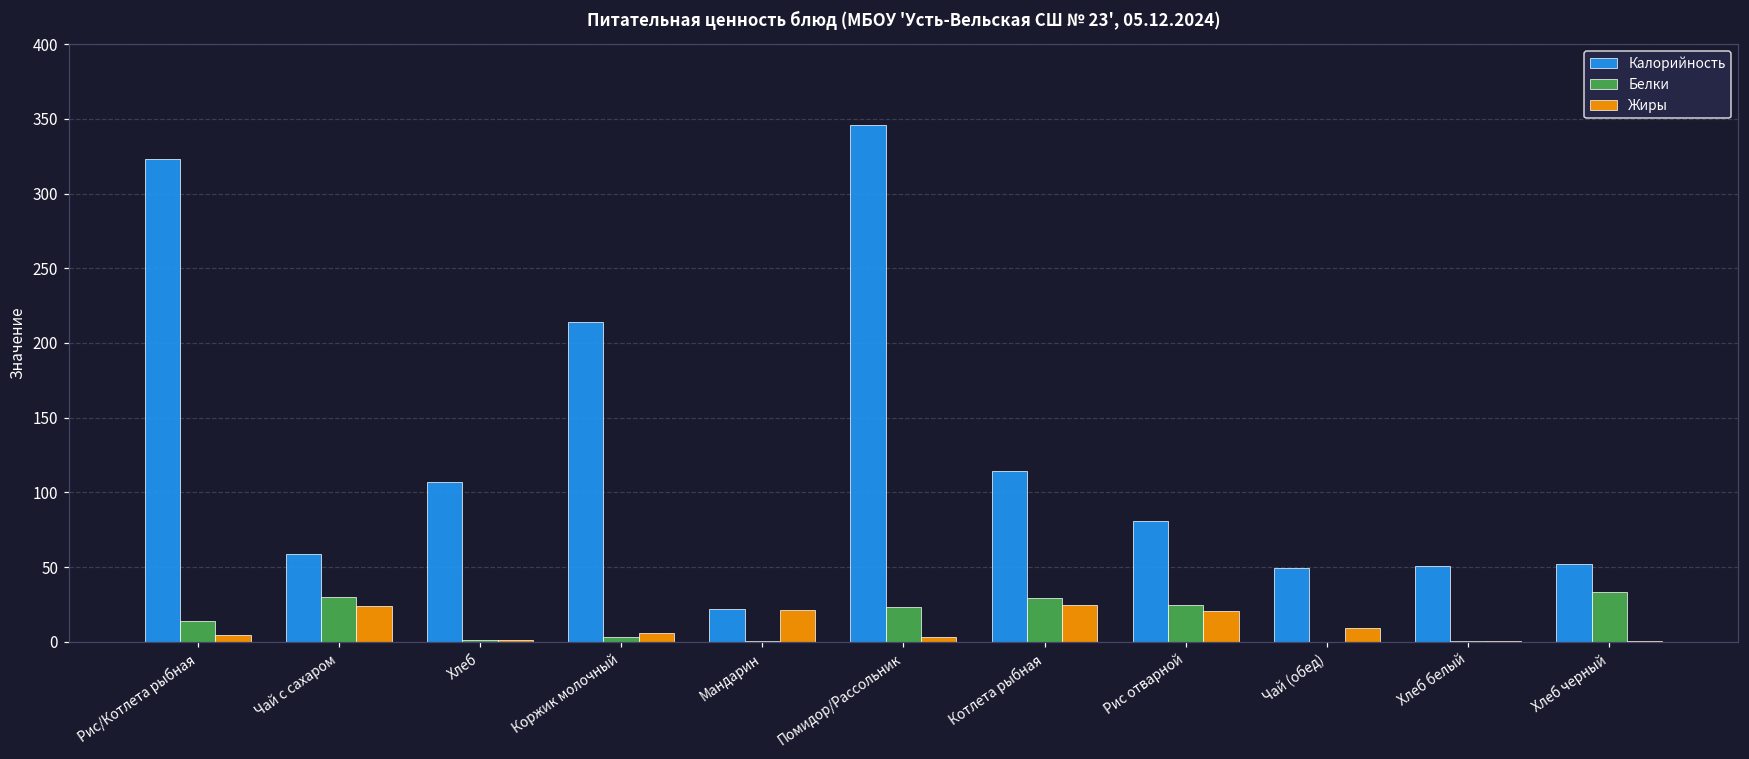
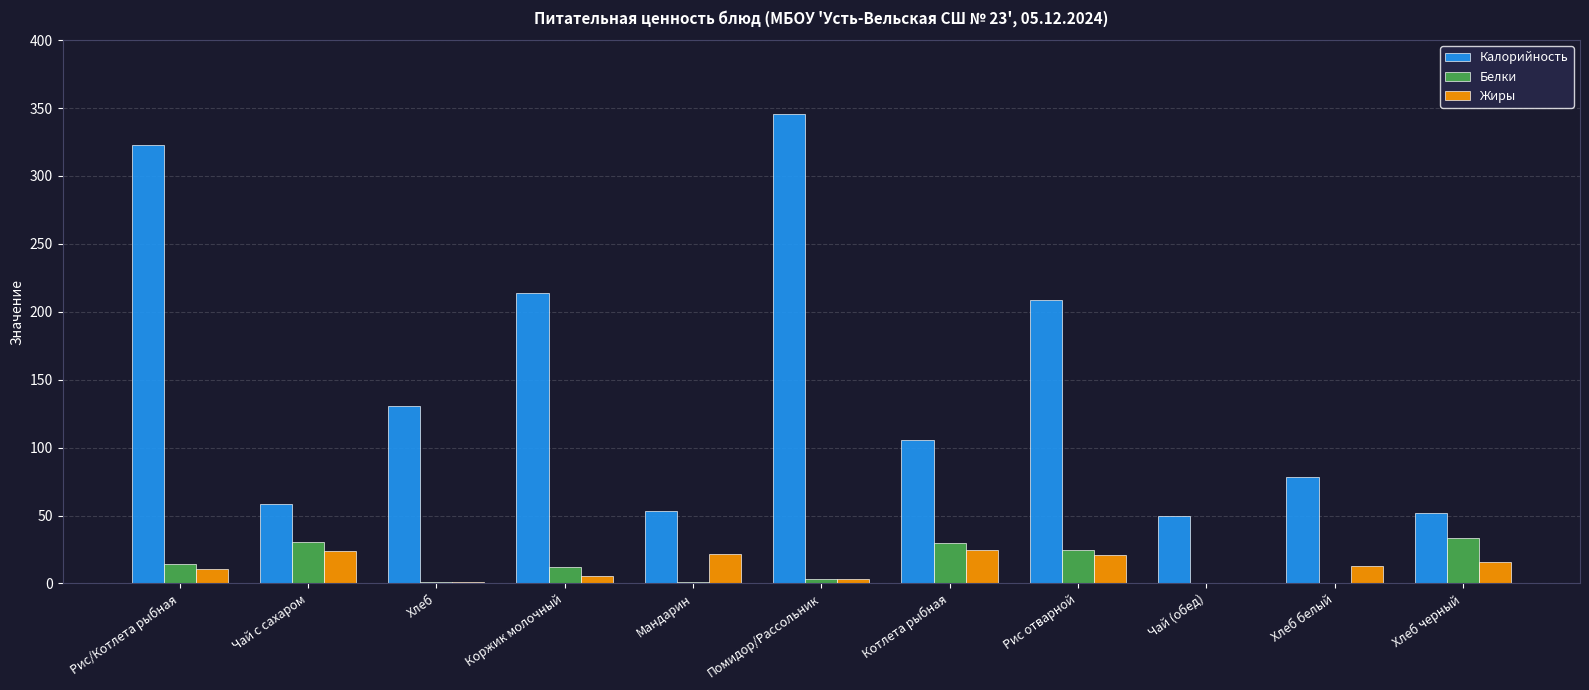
  {
    "Калорийность": {
      "Рис/Котлета рыбная": 323,
      "Чай с сахаром": 59,
-     "Хлеб": 107,
+     "Хлеб": 131,
      "Коржик молочный": 214,
-     "Мандарин": 22,
+     "Мандарин": 53,
      "Помидор/Рассольник": 346,
-     "Котлета рыбная": 114,
-     "Рис отварной": 81,
+     "Котлета рыбная": 106,
+     "Рис отварной": 209,
      "Чай (обед)": 50,
-     "Хлеб белый": 51,
+     "Хлеб белый": 79,
      "Хлеб черный": 52
    },
    "Белки": {
      "Рис/Котлета рыбная": 14,
      "Чай с сахаром": 30,
-     "Коржик молочный": 3,
-     "Помидор/Рассольник": 23,
+     "Коржик молочный": 12,
+     "Помидор/Рассольник": 3,
      "Котлета рыбная": 30,
      "Рис отварной": 25,
      "Хлеб черный": 33
    },
    "Жиры": {
-     "Рис/Котлета рыбная": 4,
+     "Рис/Котлета рыбная": 10,
      "Чай с сахаром": 24,
      "Коржик молочный": 6,
      "Мандарин": 22,
      "Помидор/Рассольник": 3,
      "Котлета рыбная": 25,
      "Рис отварной": 21,
-     "Чай (обед)": 9,
-     "Хлеб белый": 1,
-     "Хлеб черный": 1
+     "Чай (обед)": 0,
+     "Хлеб белый": 13,
+     "Хлеб черный": 16
    }
  }
